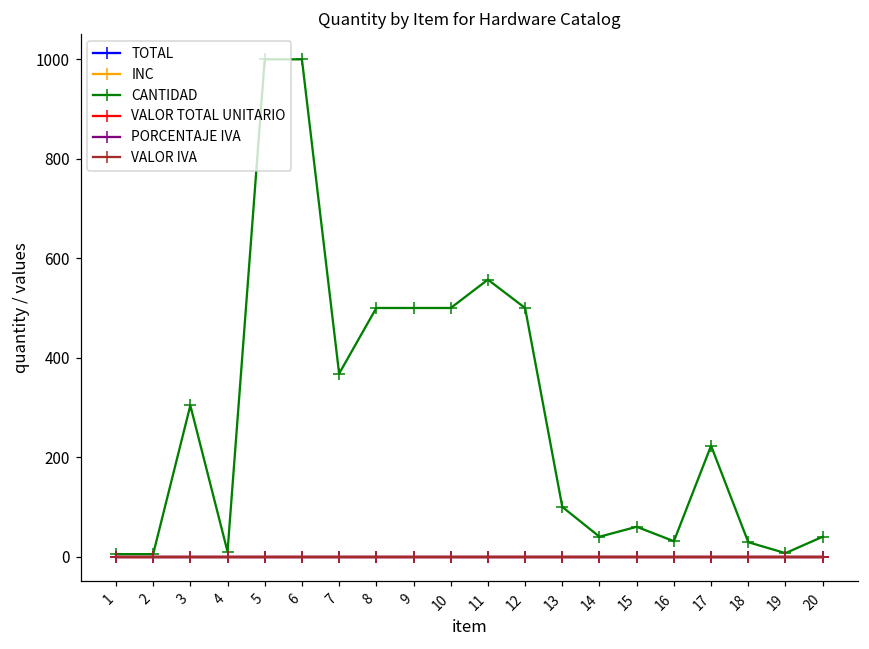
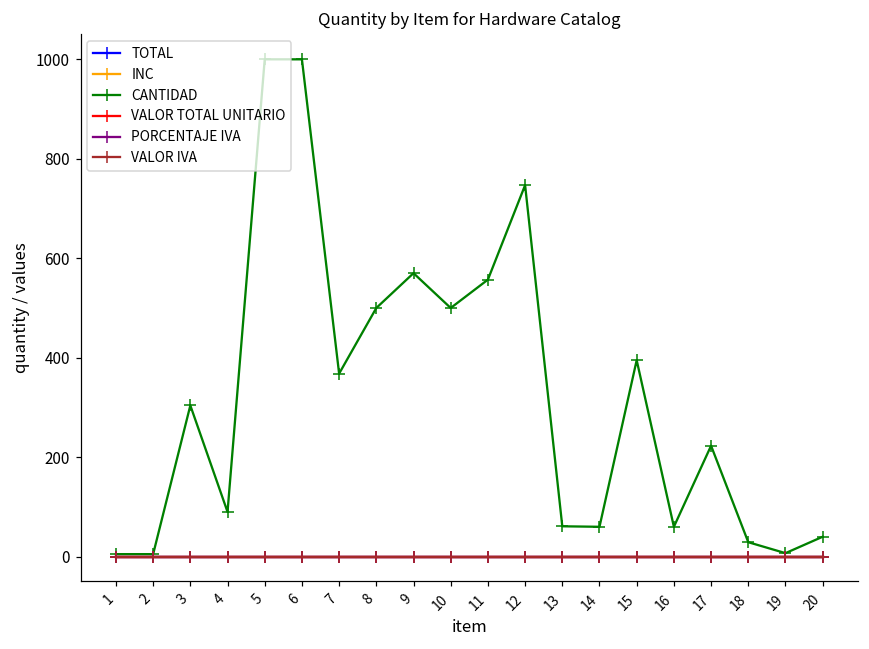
  {
    "VALOR IVA": {
      "3": 0,
      "4": 0,
      "5": 0,
      "6": 0,
      "7": 0,
      "8": 0,
      "9": 0,
      "10": 0,
      "11": 0,
      "12": 0,
      "13": 0,
      "14": 0,
      "15": 0,
      "16": 0,
      "17": 0,
      "18": 0,
      "19": 0,
      "20": 0
    },
    "CANTIDAD": {
      "3": 300,
-     "4": 10,
+     "4": 90,
      "6": 1000,
      "7": 370,
      "8": 500,
-     "9": 500,
+     "9": 570,
      "10": 500,
      "11": 560,
-     "12": 500,
-     "13": 100,
-     "14": 40,
-     "15": 60,
-     "16": 30,
+     "12": 750,
+     "13": 60,
+     "14": 60,
+     "15": 400,
+     "16": 60,
      "17": 220,
      "18": 30,
      "19": 10,
      "20": 40
    }
  }
